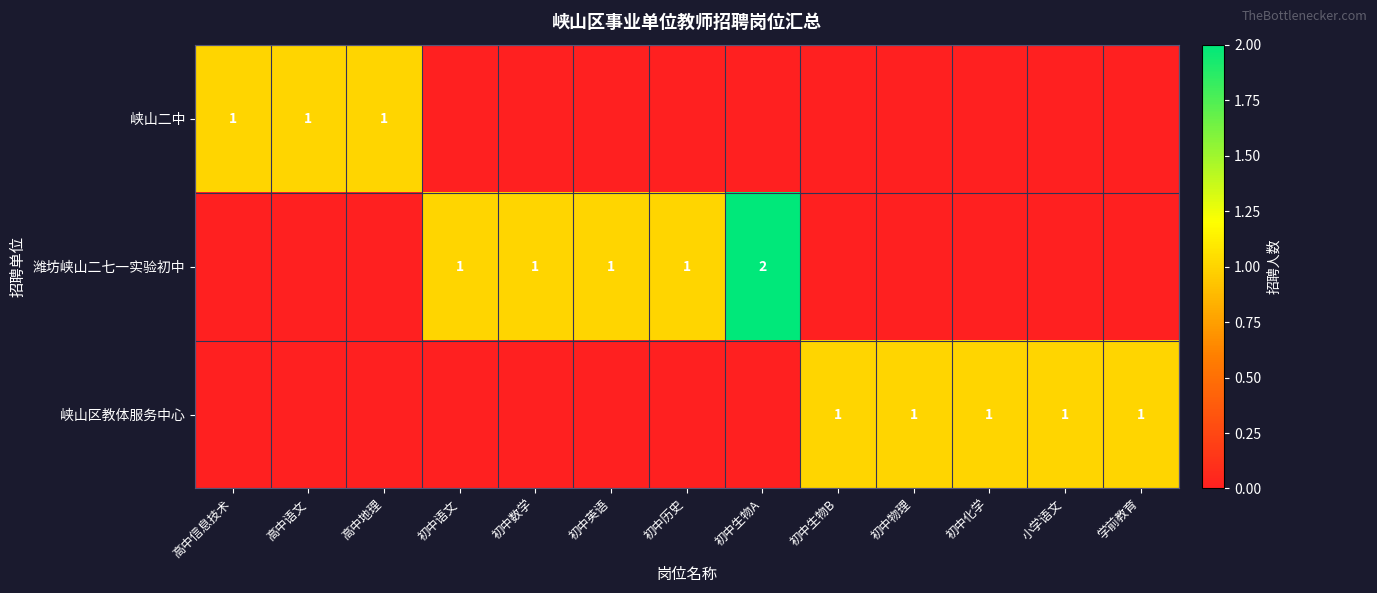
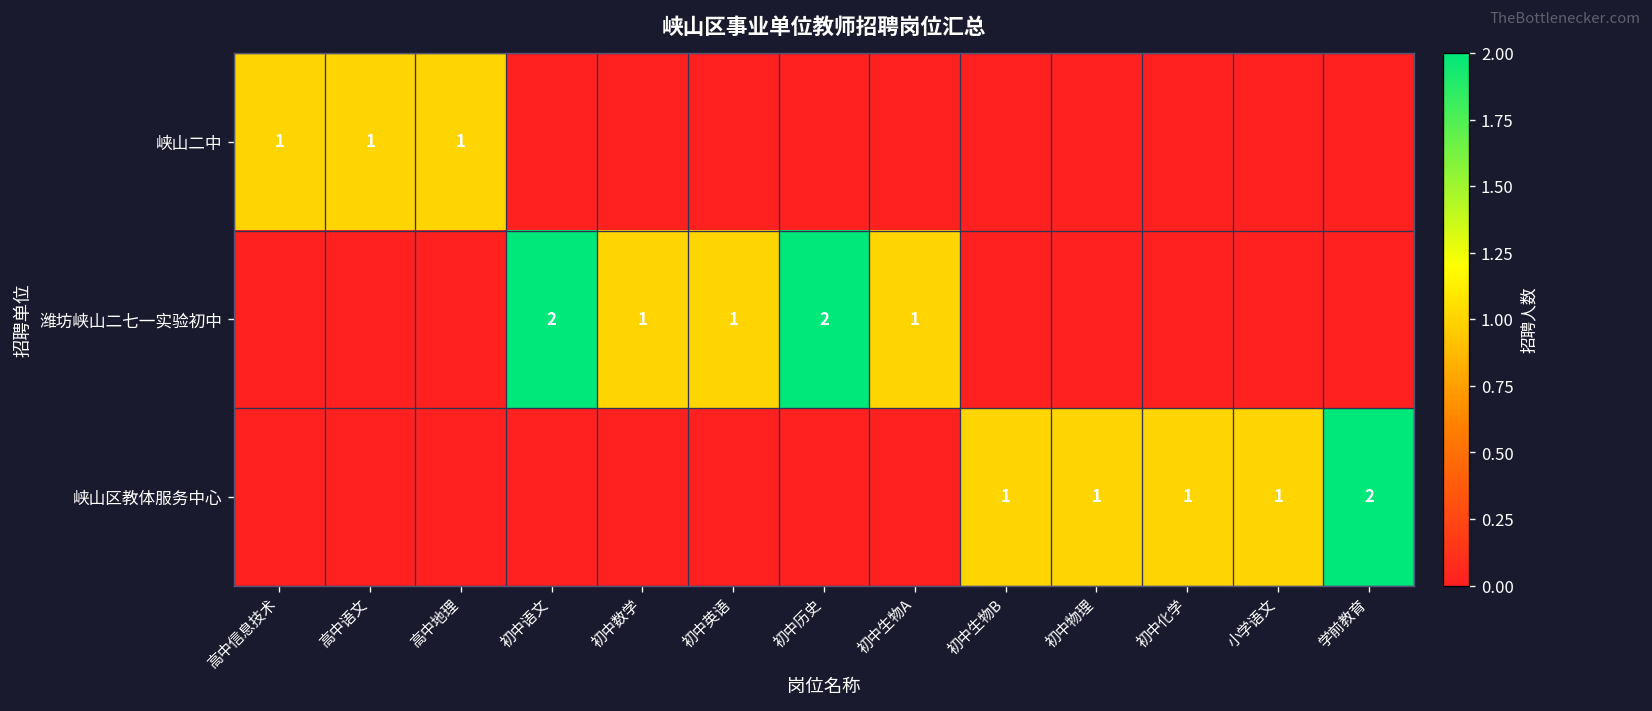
  {
    "峡山二中": {
      "高中信息技术": 1,
      "高中语文": 1,
      "高中地理": 1
    },
    "潍坊峡山二七一实验初中": {
-     "初中语文": 1,
+     "初中语文": 2,
      "初中数学": 1,
      "初中英语": 1,
-     "初中历史": 1,
-     "初中生物A": 2
+     "初中历史": 2,
+     "初中生物A": 1
    },
    "峡山区教体服务中心": {
      "初中生物B": 1,
      "初中物理": 1,
      "初中化学": 1,
      "小学语文": 1,
-     "学前教育": 1
+     "学前教育": 2
    }
  }
